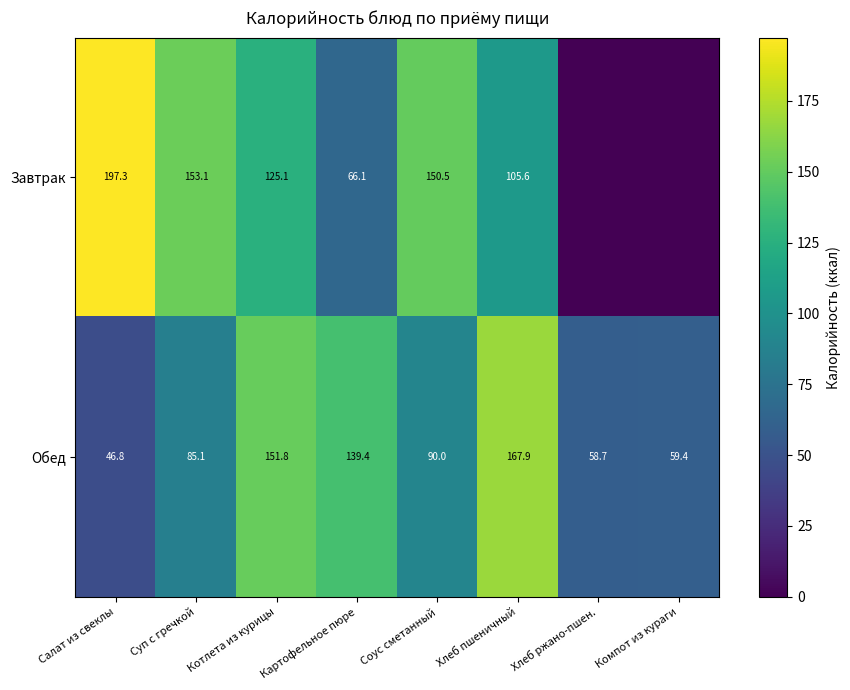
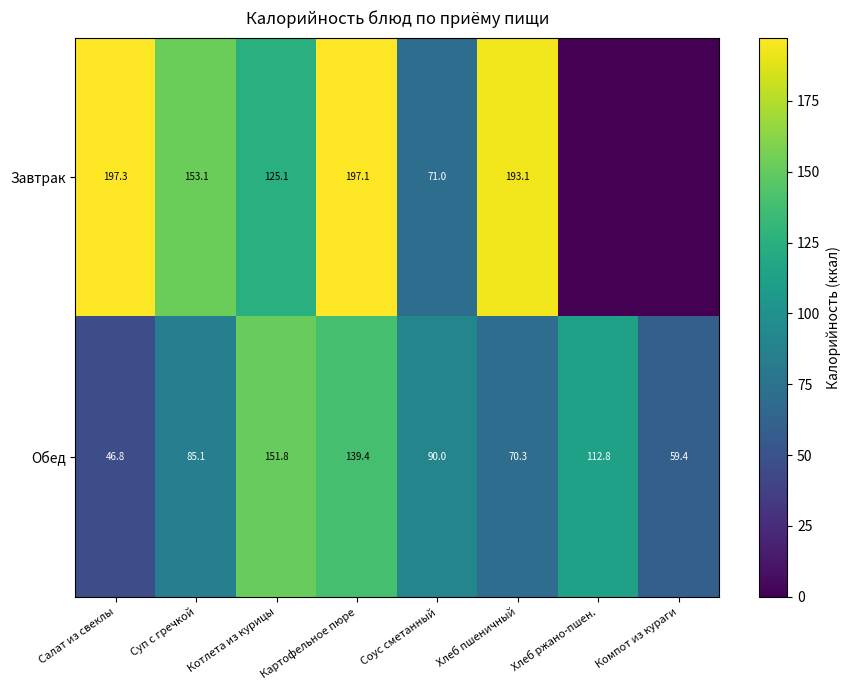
  {
    "Завтрак": {
      "Салат из свеклы": 197.3,
      "Суп с гречкой": 153.1,
      "Котлета из курицы": 125.1,
-     "Картофельное пюре": 66.1,
-     "Соус сметанный": 150.5,
-     "Хлеб пшеничный": 105.6
+     "Картофельное пюре": 197.1,
+     "Соус сметанный": 71.0,
+     "Хлеб пшеничный": 193.1
    },
    "Обед": {
      "Салат из свеклы": 46.8,
      "Суп с гречкой": 85.1,
      "Котлета из курицы": 151.8,
      "Картофельное пюре": 139.4,
      "Соус сметанный": 90.0,
-     "Хлеб пшеничный": 167.9,
-     "Хлеб ржано-пшен.": 58.7,
+     "Хлеб пшеничный": 70.3,
+     "Хлеб ржано-пшен.": 112.8,
      "Компот из кураги": 59.4
    }
  }
